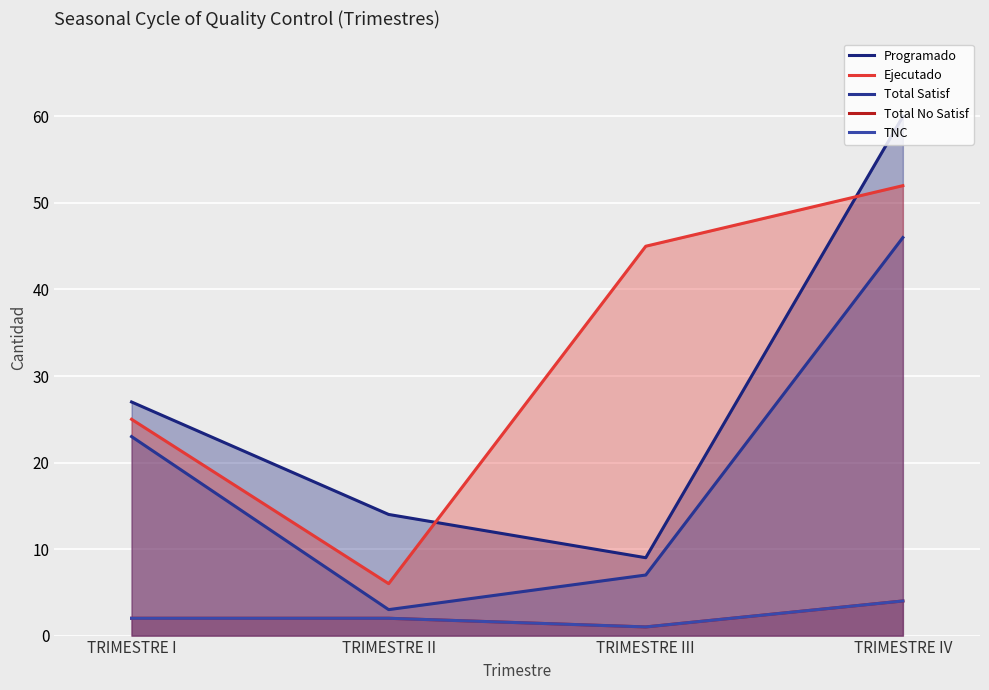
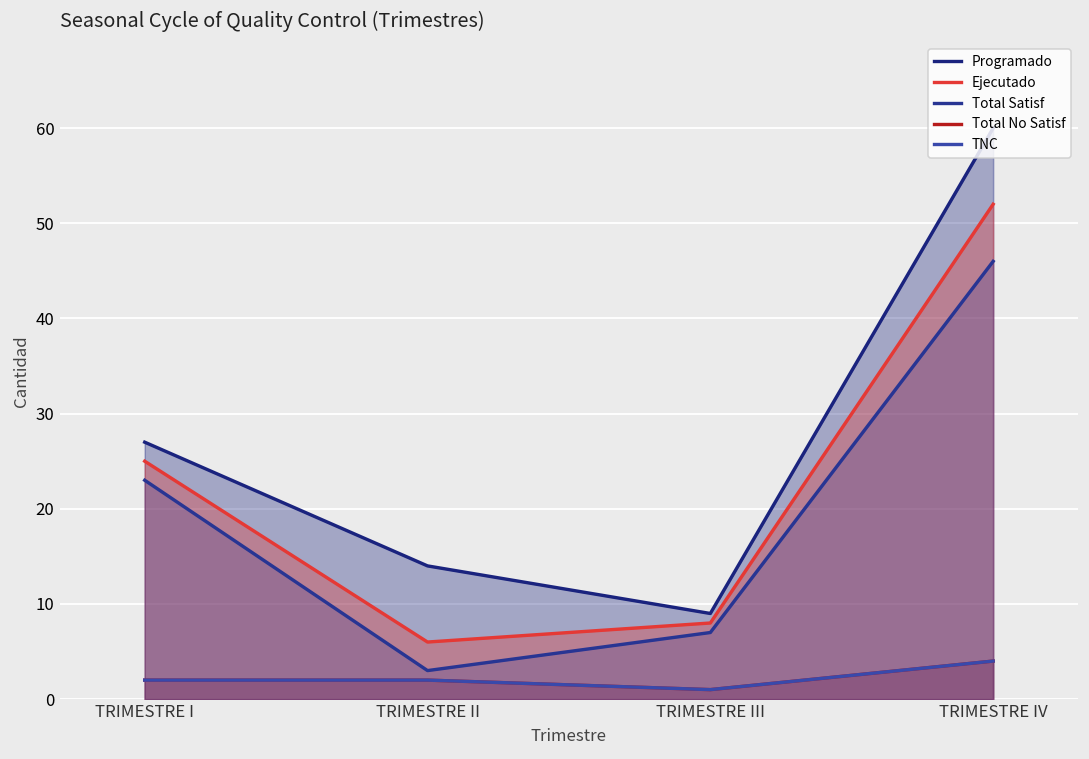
  {
    "Ejecutado": {
      "TRIMESTRE I": 25,
      "TRIMESTRE II": 6,
-     "TRIMESTRE III": 45,
+     "TRIMESTRE III": 8,
      "TRIMESTRE IV": 52
    }
  }
